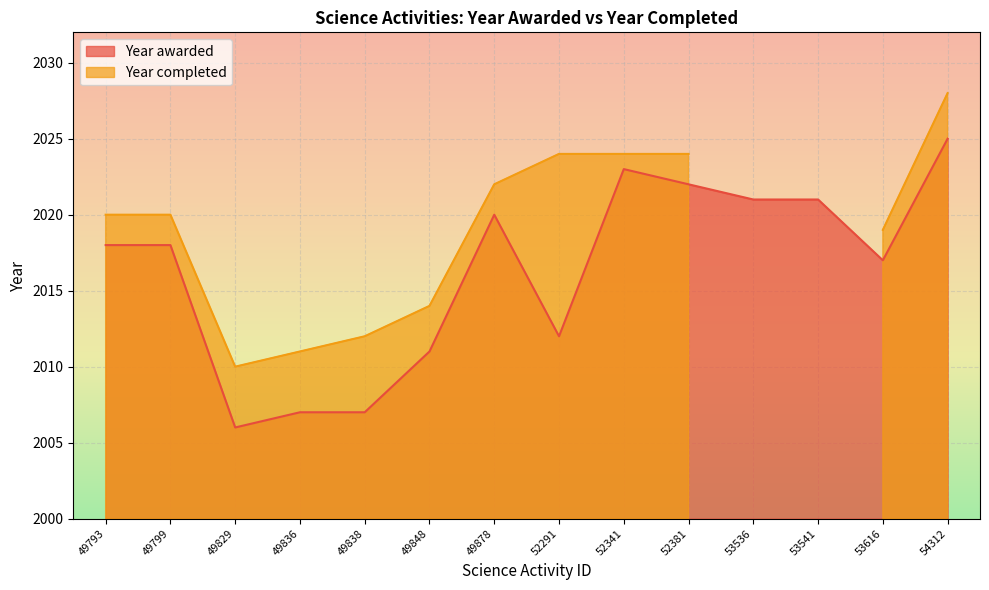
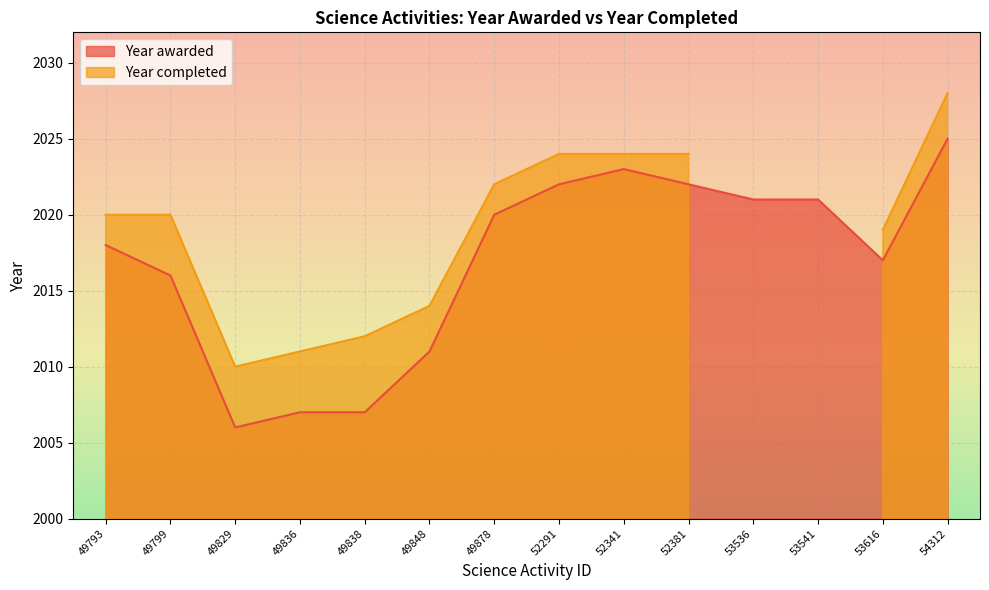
  {
    "Year awarded": {
      "49793": 2018,
-     "49799": 2018,
+     "49799": 2016,
      "49829": 2006,
      "49836": 2007,
      "49838": 2007,
      "49848": 2011,
      "49878": 2020,
-     "52291": 2012,
+     "52291": 2022,
      "52341": 2023,
      "52381": 2022,
      "53536": 2021,
      "53541": 2021,
      "53616": 2017,
      "54312": 2025
    }
  }
